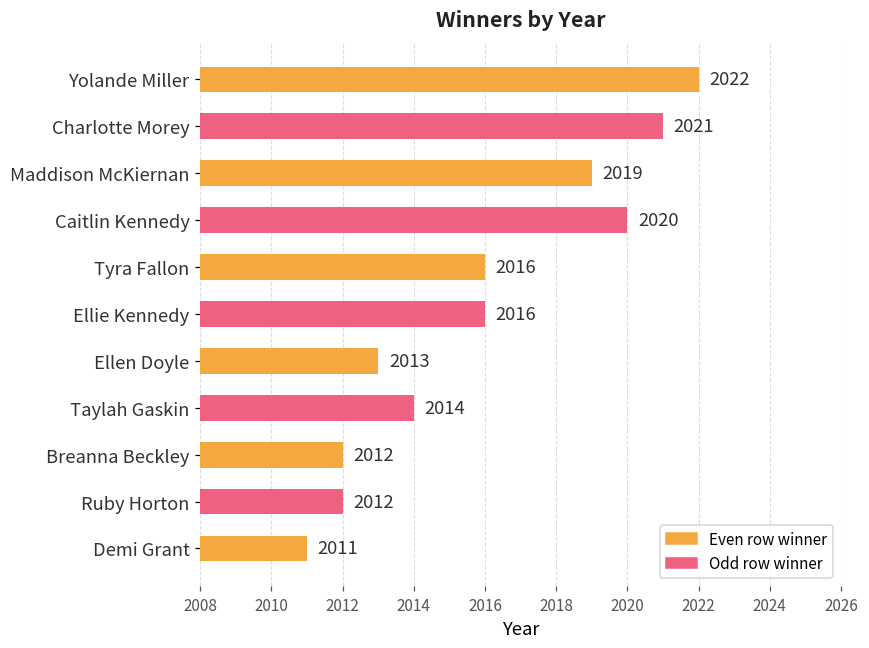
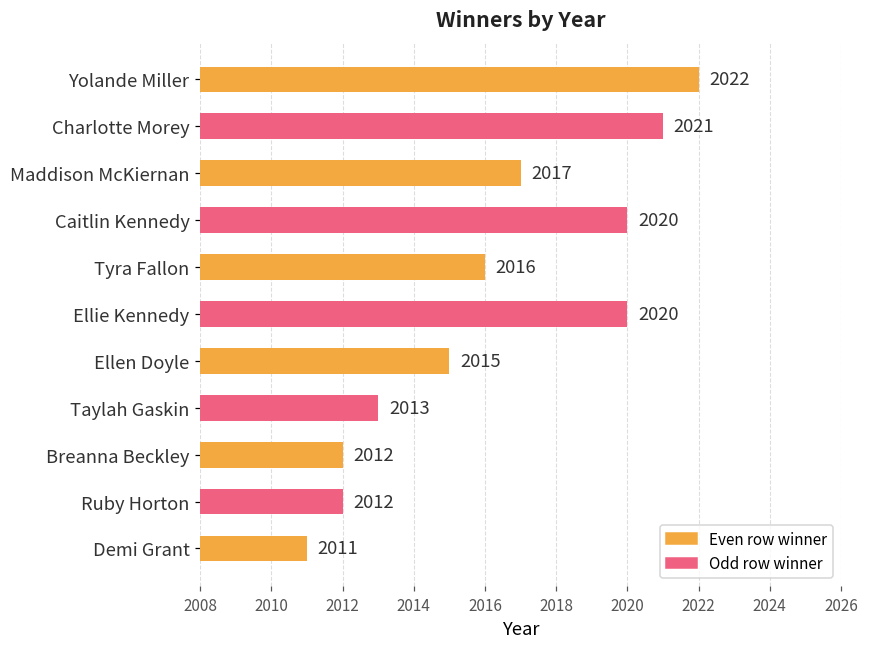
  {
    "Yolande Miller": 2022,
    "Charlotte Morey": 2021,
-   "Maddison McKiernan": 2019,
+   "Maddison McKiernan": 2017,
    "Caitlin Kennedy": 2020,
    "Tyra Fallon": 2016,
-   "Ellie Kennedy": 2016,
-   "Ellen Doyle": 2013,
-   "Taylah Gaskin": 2014,
+   "Ellie Kennedy": 2020,
+   "Ellen Doyle": 2015,
+   "Taylah Gaskin": 2013,
    "Breanna Beckley": 2012,
    "Ruby Horton": 2012,
    "Demi Grant": 2011
  }
